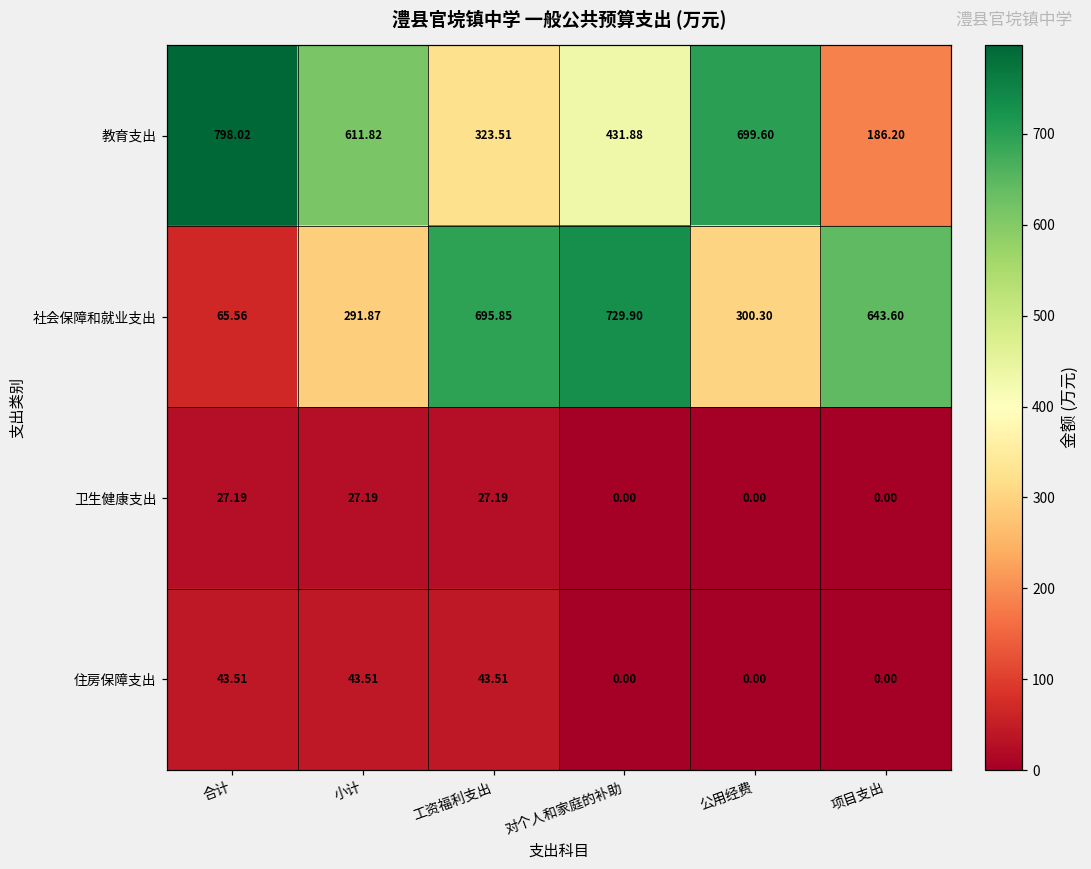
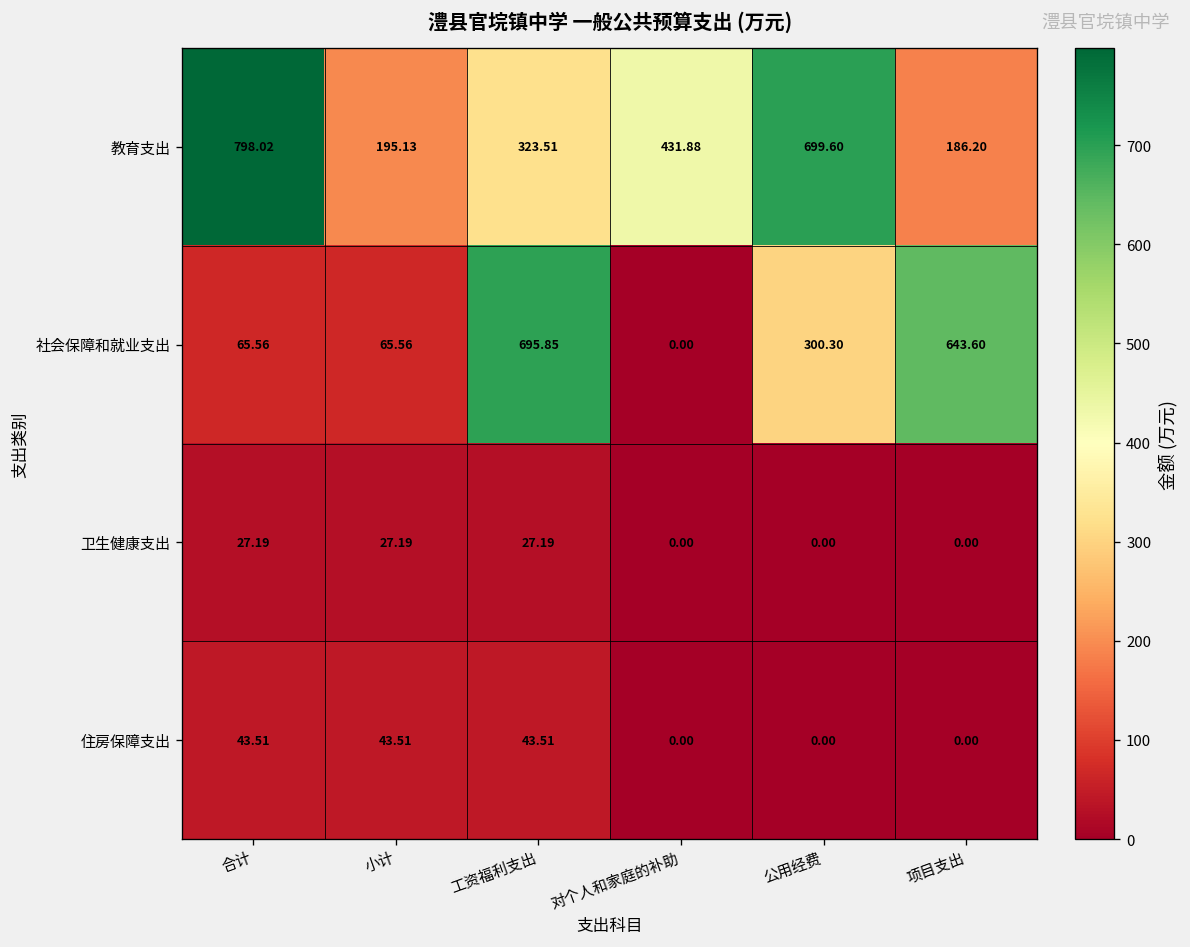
  {
    "教育支出": {
      "合计": 798.02,
-     "小计": 611.82,
+     "小计": 195.13,
      "工资福利支出": 323.51,
      "对个人和家庭的补助": 431.88,
      "公用经费": 699.60,
      "项目支出": 186.20
    },
    "社会保障和就业支出": {
      "合计": 65.56,
-     "小计": 291.87,
+     "小计": 65.56,
      "工资福利支出": 695.85,
-     "对个人和家庭的补助": 729.90,
+     "对个人和家庭的补助": 0.00,
      "公用经费": 300.30,
      "项目支出": 643.60
    },
    "卫生健康支出": {
      "合计": 27.19,
      "小计": 27.19,
      "工资福利支出": 27.19,
      "对个人和家庭的补助": 0.00,
      "公用经费": 0.00,
      "项目支出": 0.00
    },
    "住房保障支出": {
      "合计": 43.51,
      "小计": 43.51,
      "工资福利支出": 43.51,
      "对个人和家庭的补助": 0.00,
      "公用经费": 0.00,
      "项目支出": 0.00
    }
  }
